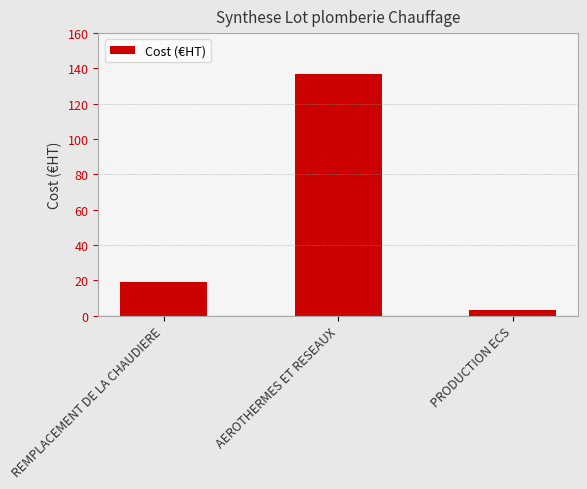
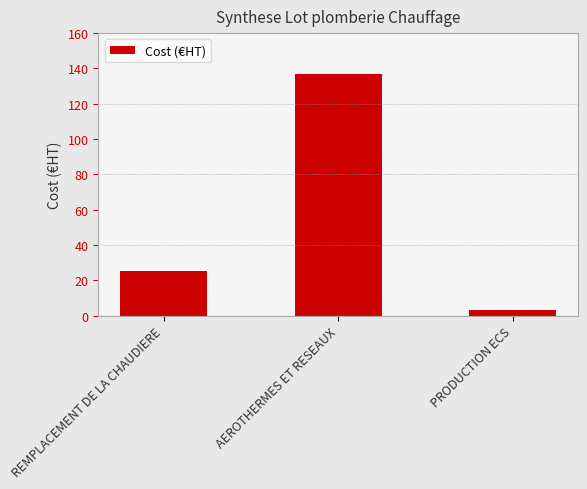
  {
-   "REMPLACEMENT DE LA CHAUDIERE": 19,
+   "REMPLACEMENT DE LA CHAUDIERE": 25,
    "AEROTHERMES ET RESEAUX": 137,
    "PRODUCTION ECS": 3
  }
